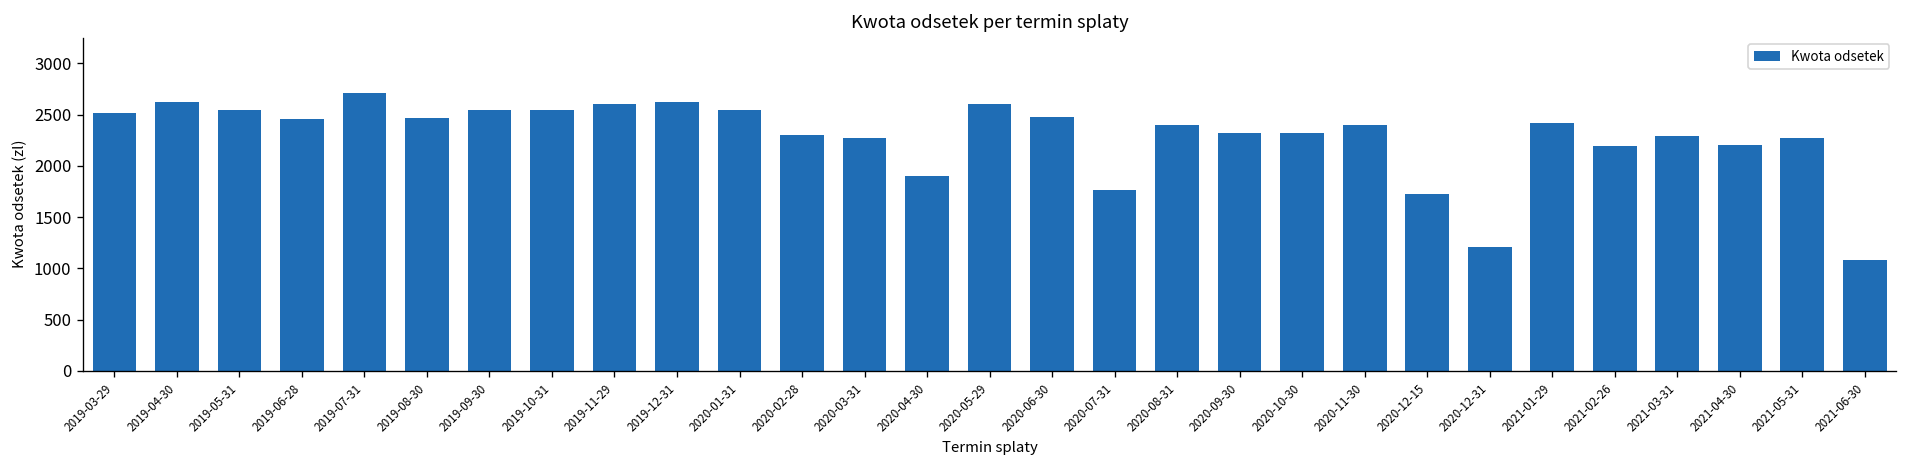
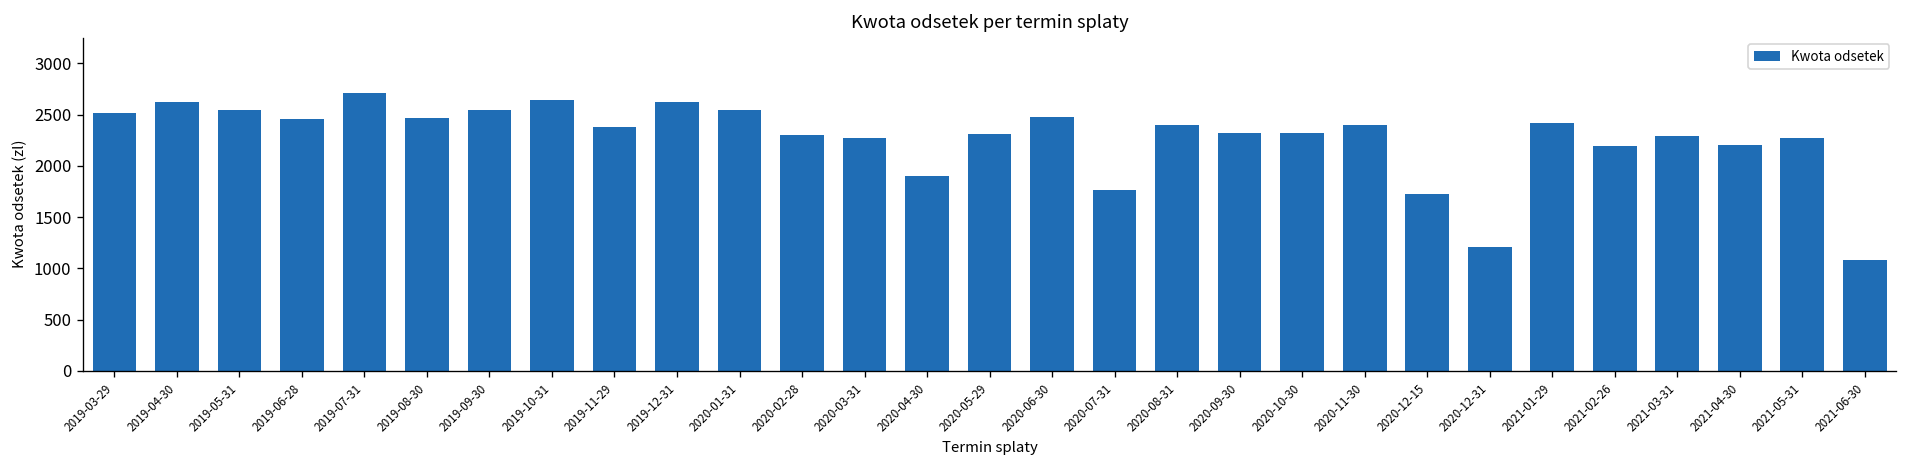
  {
    "2019-03-29": 2500,
    "2019-04-30": 2600,
    "2019-05-31": 2500,
    "2019-06-28": 2500,
    "2019-07-31": 2700,
    "2019-08-30": 2500,
    "2019-09-30": 2500,
-   "2019-10-31": 2500,
-   "2019-11-29": 2600,
+   "2019-10-31": 2600,
+   "2019-11-29": 2400,
    "2019-12-31": 2600,
    "2020-01-31": 2500,
    "2020-02-28": 2300,
    "2020-03-31": 2300,
    "2020-04-30": 1900,
-   "2020-05-29": 2600,
+   "2020-05-29": 2300,
    "2020-06-30": 2500,
    "2020-07-31": 1800,
    "2020-08-31": 2400,
    "2020-09-30": 2300,
    "2020-10-30": 2300,
    "2020-11-30": 2400,
    "2020-12-15": 1700,
    "2020-12-31": 1200,
    "2021-01-29": 2400,
    "2021-02-26": 2200,
    "2021-03-31": 2300,
    "2021-04-30": 2200,
    "2021-05-31": 2300,
    "2021-06-30": 1100
  }
